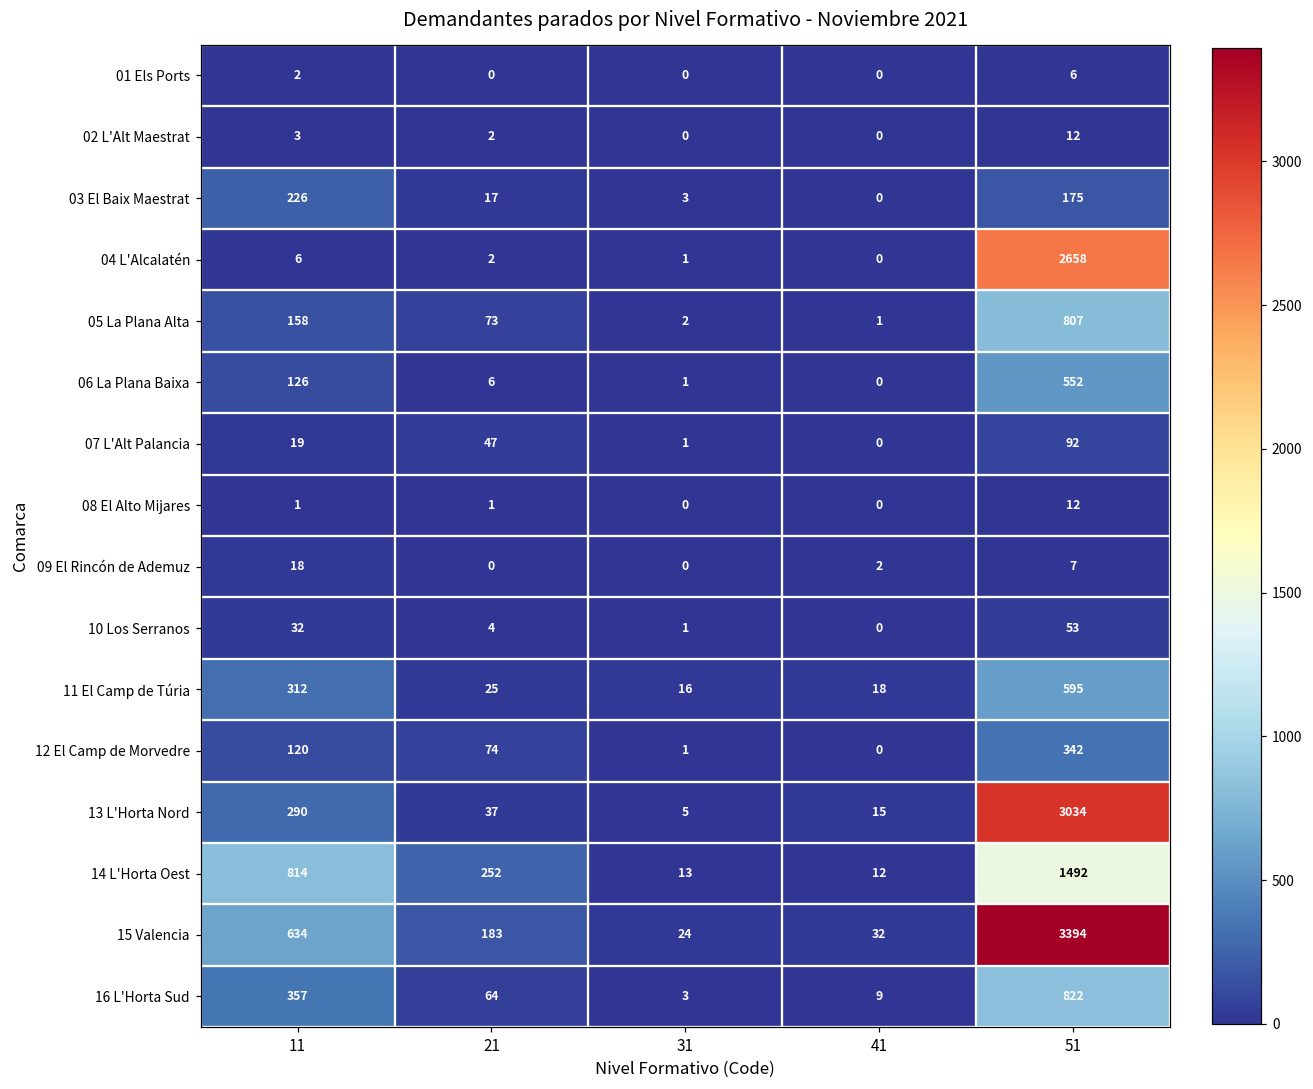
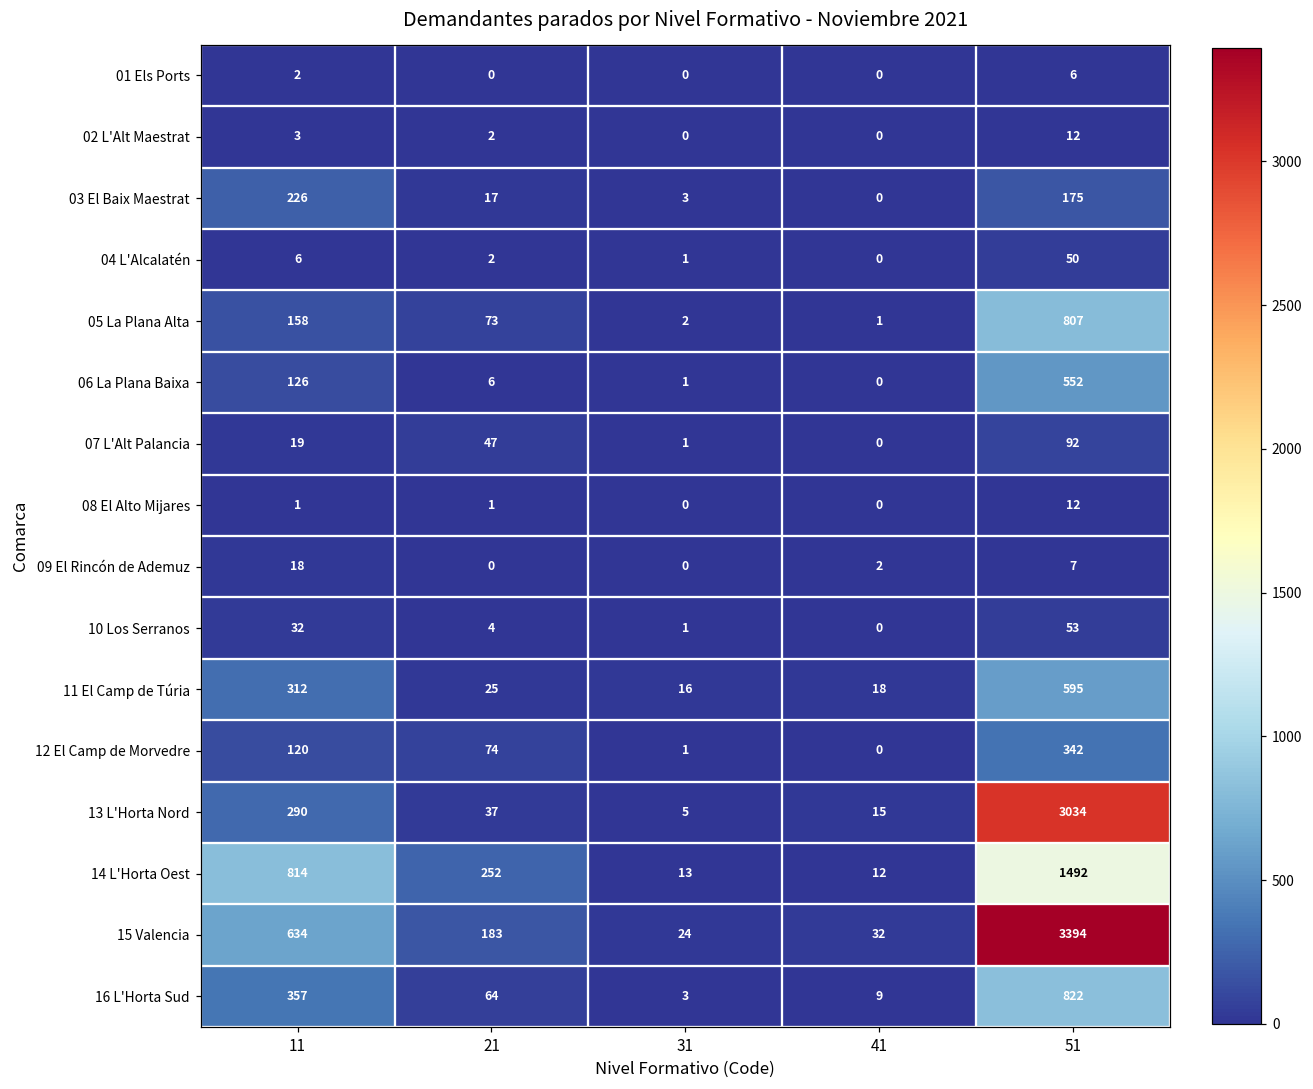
  {
    "01 Els Ports": {
      "11": 2,
      "21": 0,
      "31": 0,
      "41": 0,
      "51": 6
    },
    "02 L'Alt Maestrat": {
      "11": 3,
      "21": 2,
      "31": 0,
      "41": 0,
      "51": 12
    },
    "03 El Baix Maestrat": {
      "11": 226,
      "21": 17,
      "31": 3,
      "41": 0,
      "51": 175
    },
    "04 L'Alcalatén": {
      "11": 6,
      "21": 2,
      "31": 1,
      "41": 0,
-     "51": 2658
+     "51": 50
    },
    "05 La Plana Alta": {
      "11": 158,
      "21": 73,
      "31": 2,
      "41": 1,
      "51": 807
    },
    "06 La Plana Baixa": {
      "11": 126,
      "21": 6,
      "31": 1,
      "41": 0,
      "51": 552
    },
    "07 L'Alt Palancia": {
      "11": 19,
      "21": 47,
      "31": 1,
      "41": 0,
      "51": 92
    },
    "08 El Alto Mijares": {
      "11": 1,
      "21": 1,
      "31": 0,
      "41": 0,
      "51": 12
    },
    "09 El Rincón de Ademuz": {
      "11": 18,
      "21": 0,
      "31": 0,
      "41": 2,
      "51": 7
    },
    "10 Los Serranos": {
      "11": 32,
      "21": 4,
      "31": 1,
      "41": 0,
      "51": 53
    },
    "11 El Camp de Túria": {
      "11": 312,
      "21": 25,
      "31": 16,
      "41": 18,
      "51": 595
    },
    "12 El Camp de Morvedre": {
      "11": 120,
      "21": 74,
      "31": 1,
      "41": 0,
      "51": 342
    },
    "13 L'Horta Nord": {
      "11": 290,
      "21": 37,
      "31": 5,
      "41": 15,
      "51": 3034
    },
    "14 L'Horta Oest": {
      "11": 814,
      "21": 252,
      "31": 13,
      "41": 12,
      "51": 1492
    },
    "15 Valencia": {
      "11": 634,
      "21": 183,
      "31": 24,
      "41": 32,
      "51": 3394
    },
    "16 L'Horta Sud": {
      "11": 357,
      "21": 64,
      "31": 3,
      "41": 9,
      "51": 822
    }
  }
